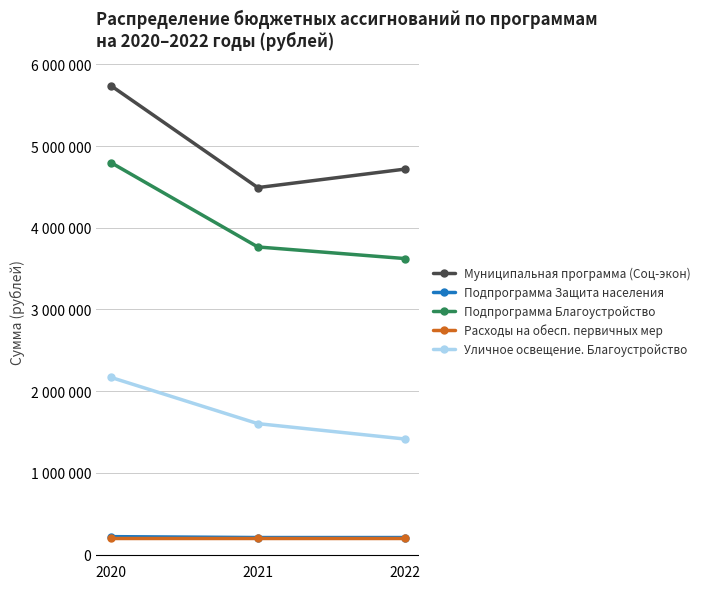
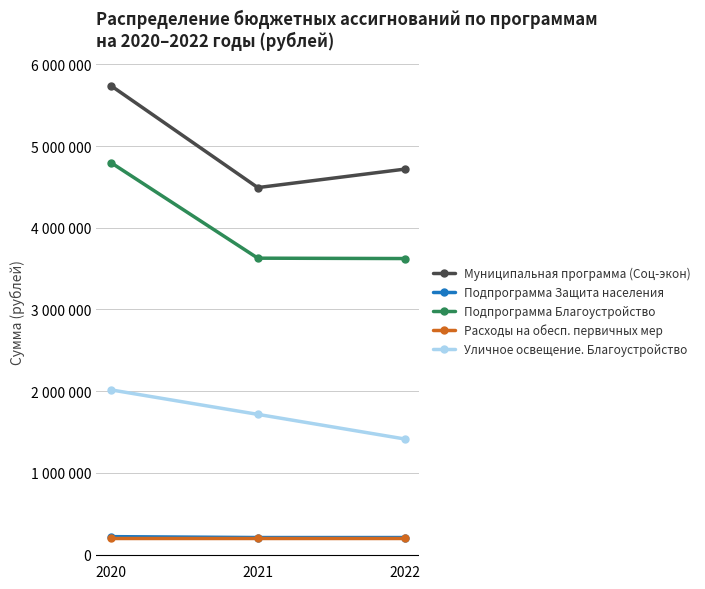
  {
    "Муниципальная программа (Соц-экон)": {
      "2020": 5700000,
      "2021": 4500000,
      "2022": 4700000
    },
    "Расходы на обесп. первичных мер": {
      "2020": 200000,
      "2021": 200000,
      "2022": 200000
    },
    "Подпрограмма Благоустройство": {
      "2020": 4800000,
-     "2021": 3800000,
+     "2021": 3600000,
      "2022": 3600000
    },
    "Уличное освещение. Благоустройство": {
-     "2020": 2200000,
-     "2021": 1600000,
+     "2020": 2000000,
+     "2021": 1700000,
      "2022": 1400000
    }
  }
